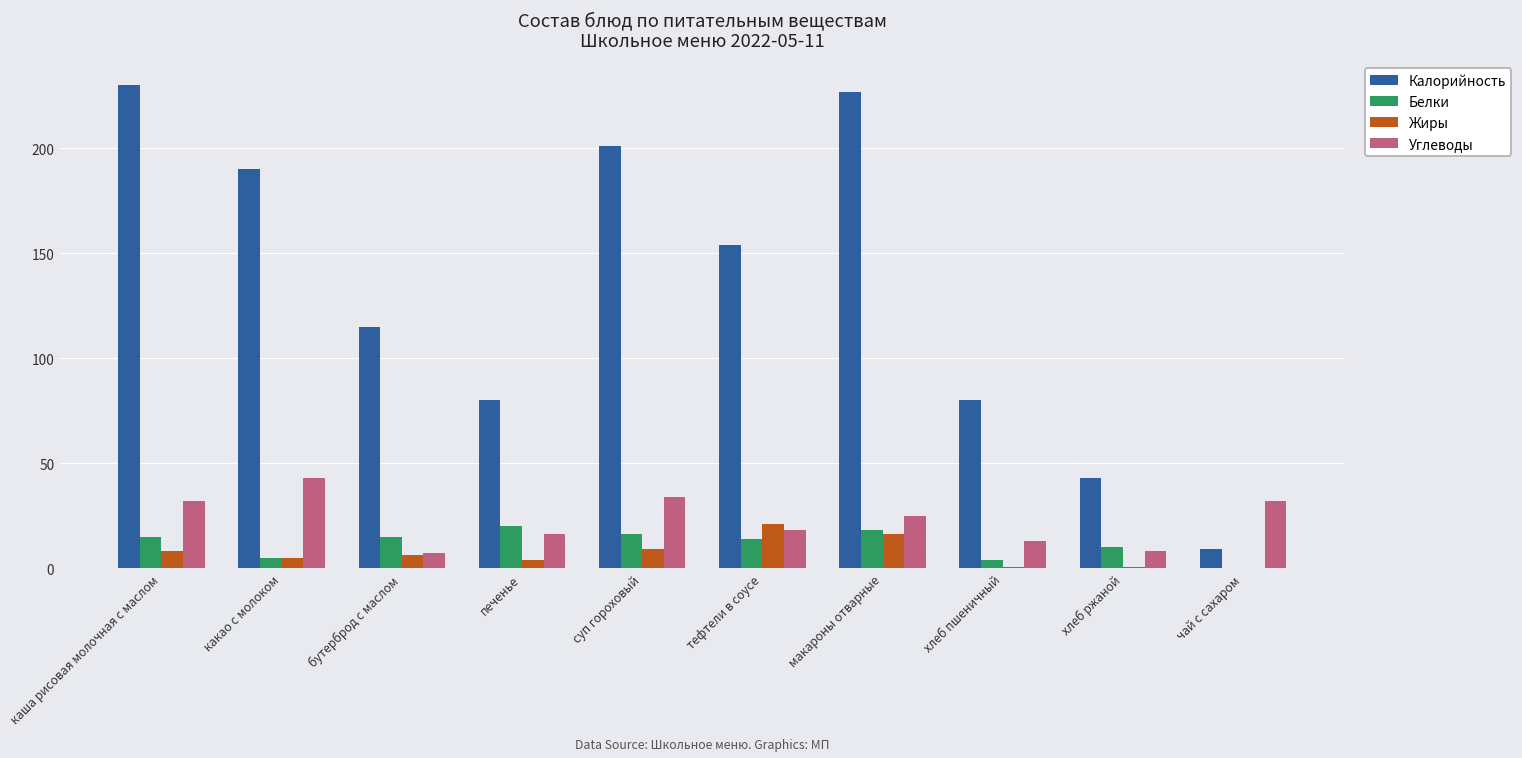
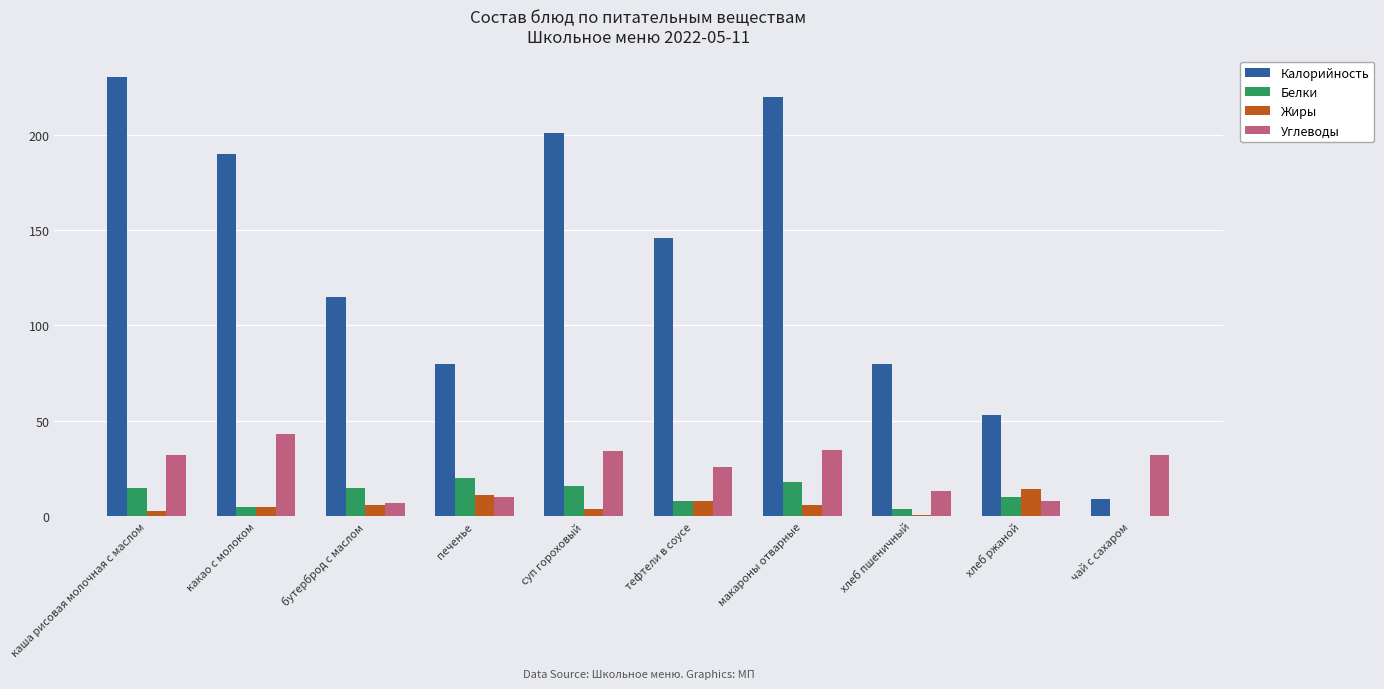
  {
    "Калорийность": {
      "каша рисовая молочная с маслом": 230,
      "какао с молоком": 190,
      "бутерброд с маслом": 115,
      "печенье": 80,
      "суп гороховый": 201,
-     "тефтели в соусе": 154,
-     "макароны отварные": 227,
+     "тефтели в соусе": 146,
+     "макароны отварные": 220,
      "хлеб пшеничный": 80,
-     "хлеб ржаной": 43,
+     "хлеб ржаной": 53,
      "чай с сахаром": 9
    },
    "Белки": {
      "каша рисовая молочная с маслом": 15,
      "какао с молоком": 5,
      "бутерброд с маслом": 15,
      "печенье": 20,
      "суп гороховый": 16,
-     "тефтели в соусе": 14,
+     "тефтели в соусе": 8,
      "макароны отварные": 18,
      "хлеб пшеничный": 4,
      "хлеб ржаной": 10
    },
    "Жиры": {
-     "каша рисовая молочная с маслом": 8,
+     "каша рисовая молочная с маслом": 3,
      "какао с молоком": 5,
      "бутерброд с маслом": 6,
-     "печенье": 4,
-     "суп гороховый": 9,
-     "тефтели в соусе": 21,
-     "макароны отварные": 16,
-     "хлеб ржаной": 0,
+     "печенье": 11,
+     "суп гороховый": 4,
+     "тефтели в соусе": 8,
+     "макароны отварные": 6,
+     "хлеб ржаной": 14,
      "чай с сахаром": 0
    },
    "Углеводы": {
      "каша рисовая молочная с маслом": 32,
      "какао с молоком": 43,
      "бутерброд с маслом": 7,
-     "печенье": 16,
+     "печенье": 10,
      "суп гороховый": 34,
-     "тефтели в соусе": 18,
-     "макароны отварные": 25,
+     "тефтели в соусе": 26,
+     "макароны отварные": 35,
      "хлеб пшеничный": 13,
      "хлеб ржаной": 8,
      "чай с сахаром": 32
    }
  }
